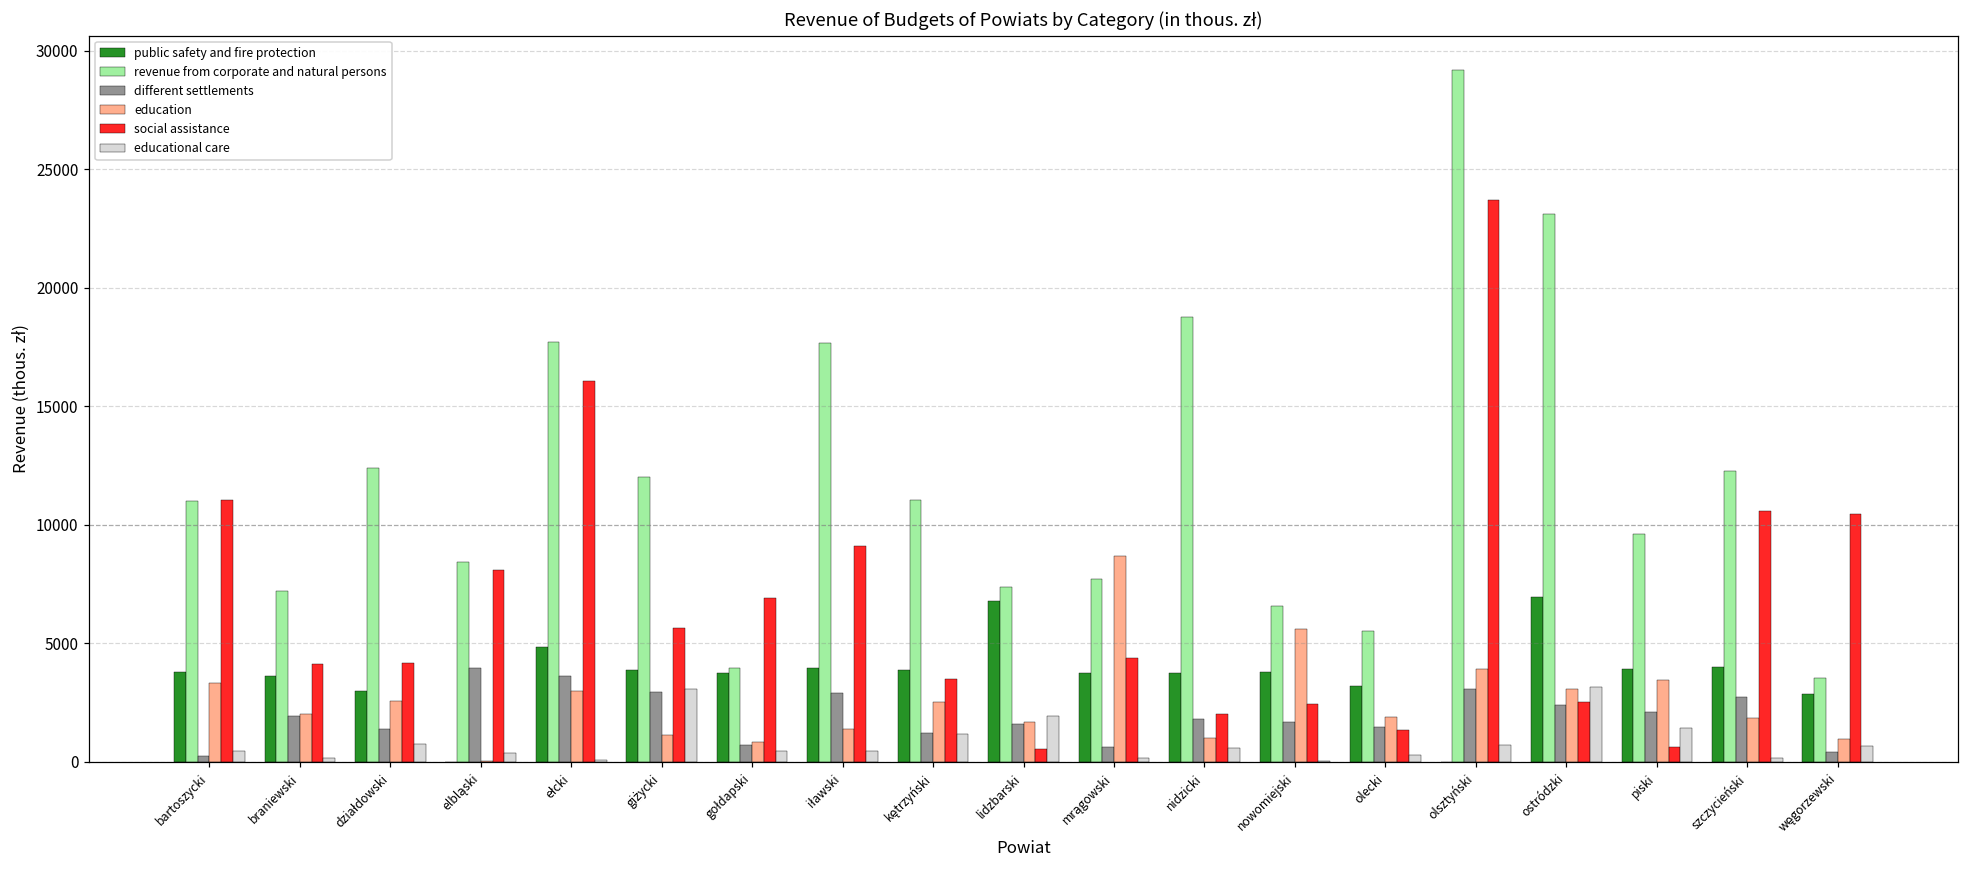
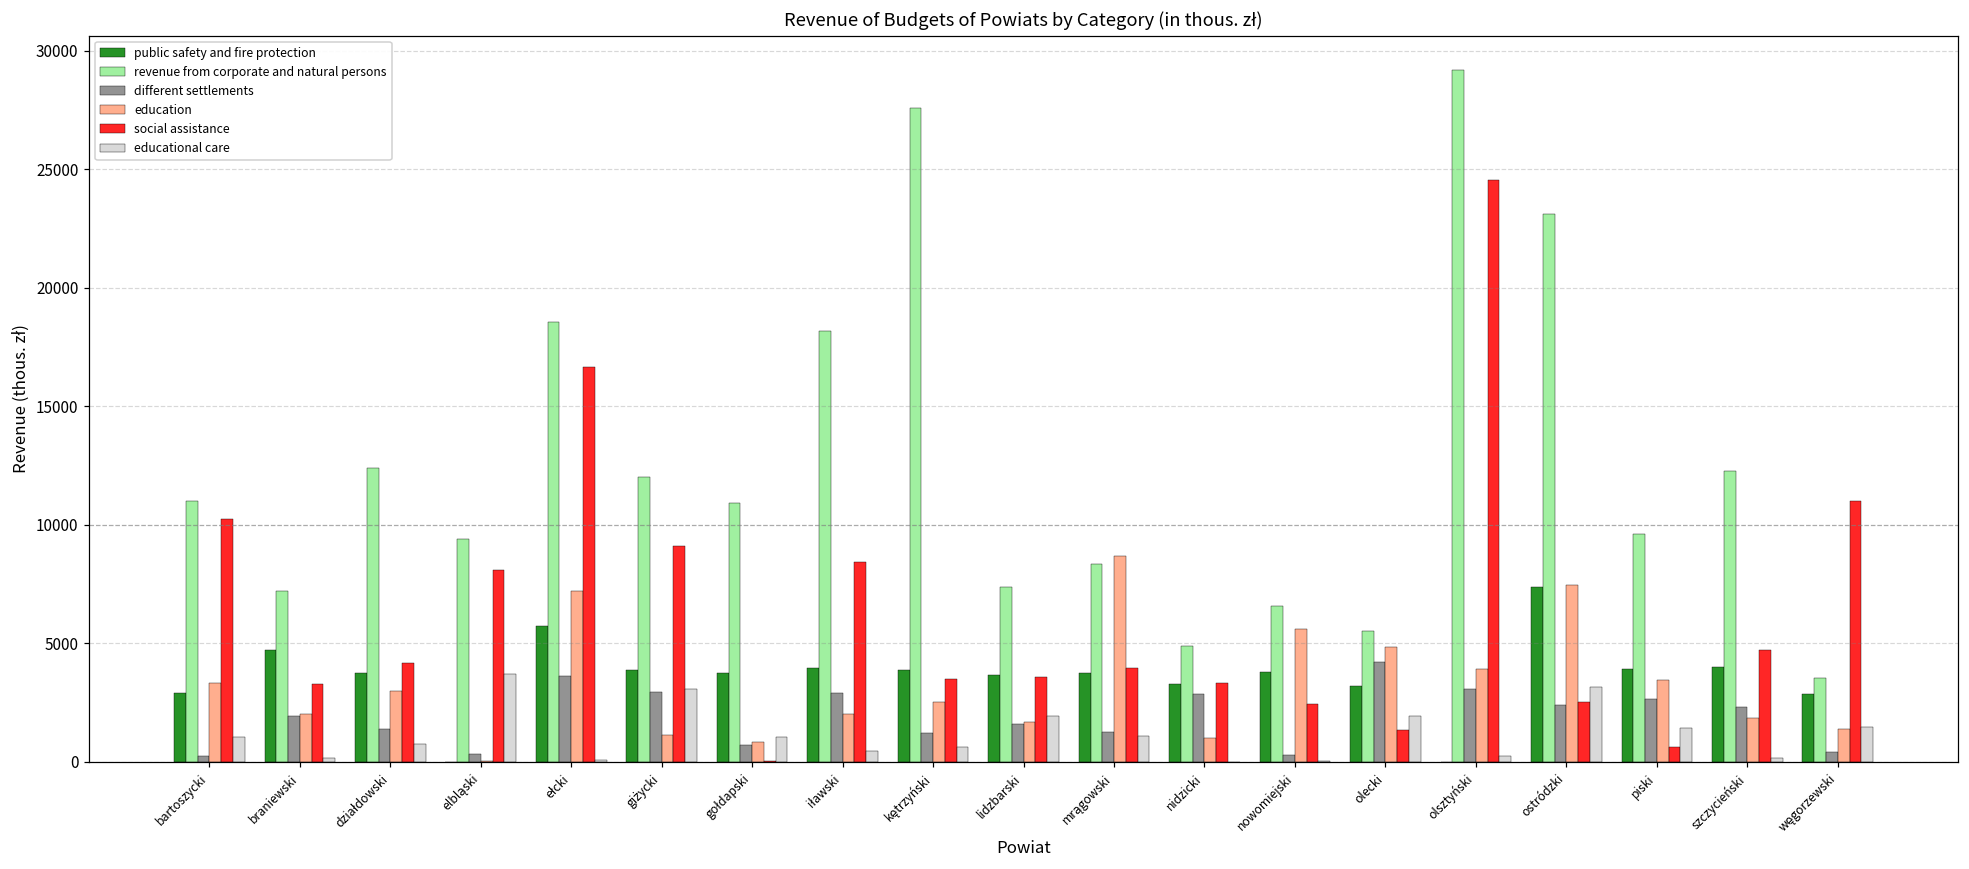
  {
    "public safety and fire protection": {
-     "bartoszycki": 3800,
-     "braniewski": 3600,
-     "działdowski": 3000,
+     "bartoszycki": 2900,
+     "braniewski": 4700,
+     "działdowski": 3700,
      "elbląski": 0,
-     "ełcki": 4800,
+     "ełcki": 5700,
      "giżycki": 3900,
      "gołdapski": 3700,
      "iławski": 4000,
      "kętrzyński": 3900,
-     "lidzbarski": 6800,
+     "lidzbarski": 3700,
      "mrągowski": 3800,
-     "nidzicki": 3800,
+     "nidzicki": 3300,
      "nowomiejski": 3800,
      "olecki": 3200,
      "olsztyński": 0,
-     "ostródzki": 6900,
+     "ostródzki": 7400,
      "piski": 3900,
      "szczycieński": 4000,
      "węgorzewski": 2800
    },
    "revenue from corporate and natural persons": {
      "bartoszycki": 11000,
      "braniewski": 7200,
      "działdowski": 12400,
-     "elbląski": 8500,
-     "ełcki": 17700,
+     "elbląski": 9400,
+     "ełcki": 18600,
      "giżycki": 12000,
-     "gołdapski": 4000,
-     "iławski": 17700,
-     "kętrzyński": 11100,
+     "gołdapski": 10900,
+     "iławski": 18200,
+     "kętrzyński": 27600,
      "lidzbarski": 7400,
-     "mrągowski": 7700,
-     "nidzicki": 18800,
+     "mrągowski": 8400,
+     "nidzicki": 4900,
      "nowomiejski": 6600,
      "olecki": 5500,
      "olsztyński": 29200,
      "ostródzki": 23100,
      "piski": 9600,
      "szczycieński": 12300,
      "węgorzewski": 3500
    },
    "different settlements": {
      "bartoszycki": 300,
      "braniewski": 1900,
      "działdowski": 1400,
-     "elbląski": 3900,
+     "elbląski": 300,
      "ełcki": 3600,
      "giżycki": 2900,
      "gołdapski": 700,
      "iławski": 2900,
      "kętrzyński": 1200,
      "lidzbarski": 1600,
-     "mrągowski": 600,
-     "nidzicki": 1800,
-     "nowomiejski": 1700,
-     "olecki": 1500,
+     "mrągowski": 1300,
+     "nidzicki": 2900,
+     "nowomiejski": 300,
+     "olecki": 4200,
      "olsztyński": 3100,
      "ostródzki": 2400,
-     "piski": 2100,
-     "szczycieński": 2700,
+     "piski": 2600,
+     "szczycieński": 2300,
      "węgorzewski": 400
    },
    "education": {
      "bartoszycki": 3300,
      "braniewski": 2000,
-     "działdowski": 2600,
-     "ełcki": 3000,
+     "działdowski": 3000,
+     "ełcki": 7200,
      "giżycki": 1100,
      "gołdapski": 800,
-     "iławski": 1400,
+     "iławski": 2000,
      "kętrzyński": 2500,
      "lidzbarski": 1700,
      "mrągowski": 8700,
      "nidzicki": 1000,
      "nowomiejski": 5600,
-     "olecki": 1900,
+     "olecki": 4800,
      "olsztyński": 3900,
-     "ostródzki": 3100,
+     "ostródzki": 7500,
      "piski": 3500,
      "szczycieński": 1900,
-     "węgorzewski": 1000
+     "węgorzewski": 1400
    },
    "social assistance": {
-     "bartoszycki": 11100,
-     "braniewski": 4100,
+     "bartoszycki": 10200,
+     "braniewski": 3300,
      "działdowski": 4200,
      "elbląski": 8100,
-     "ełcki": 16100,
-     "giżycki": 5600,
-     "gołdapski": 6900,
-     "iławski": 9100,
+     "ełcki": 16700,
+     "giżycki": 9100,
+     "gołdapski": 0,
+     "iławski": 8400,
      "kętrzyński": 3500,
-     "lidzbarski": 600,
-     "mrągowski": 4400,
-     "nidzicki": 2000,
+     "lidzbarski": 3600,
+     "mrągowski": 3900,
+     "nidzicki": 3300,
      "nowomiejski": 2500,
      "olecki": 1300,
-     "olsztyński": 23700,
+     "olsztyński": 24600,
      "ostródzki": 2500,
      "piski": 600,
-     "szczycieński": 10600,
-     "węgorzewski": 10500
+     "szczycieński": 4700,
+     "węgorzewski": 11000
    },
    "educational care": {
-     "bartoszycki": 400,
+     "bartoszycki": 1100,
      "braniewski": 200,
      "działdowski": 700,
-     "elbląski": 400,
+     "elbląski": 3700,
      "giżycki": 3100,
-     "gołdapski": 400,
+     "gołdapski": 1000,
      "iławski": 500,
-     "kętrzyński": 1200,
+     "kętrzyński": 600,
      "lidzbarski": 1900,
-     "mrągowski": 200,
-     "nidzicki": 600,
-     "olecki": 300,
-     "olsztyński": 700,
+     "mrągowski": 1100,
+     "nidzicki": 0,
+     "olecki": 1900,
+     "olsztyński": 200,
      "ostródzki": 3200,
      "piski": 1400,
      "szczycieński": 200,
-     "węgorzewski": 700
+     "węgorzewski": 1500
    }
  }
